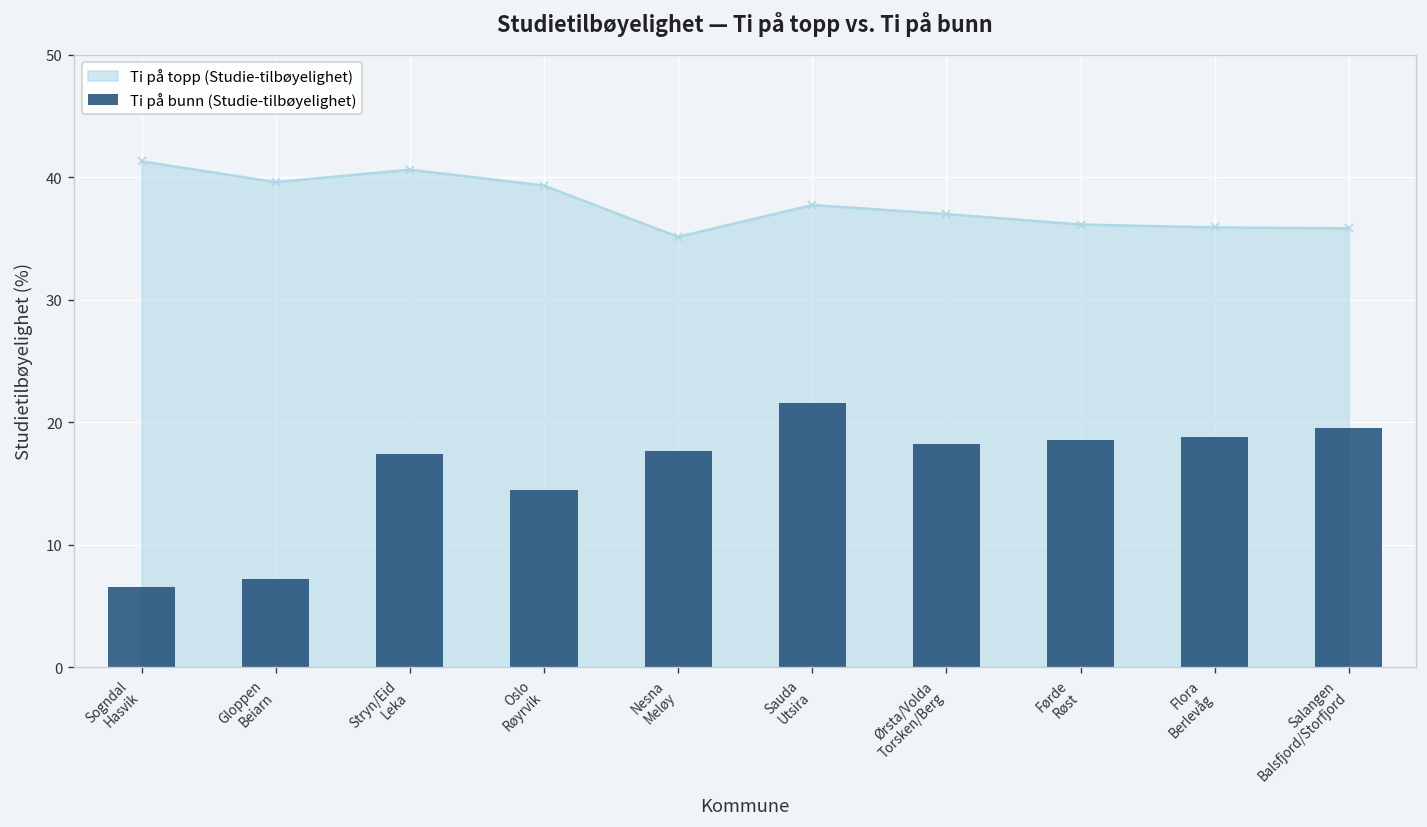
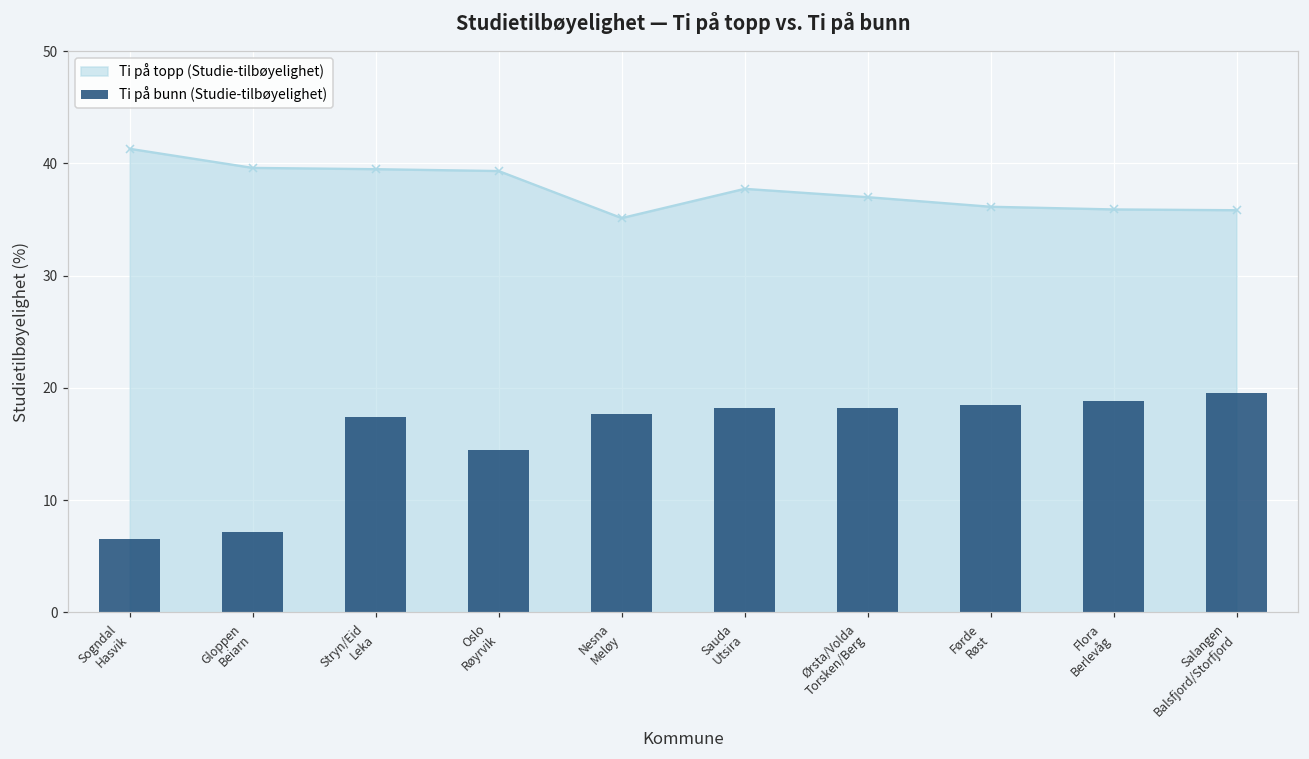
  {
    "Ti på topp (Studie-tilbøyelighet)": {
      "Sogndal Hasvik": 41.3,
      "Gloppen Beiarn": 39.6,
-     "Stryn/Eid Leka": 40.6,
+     "Stryn/Eid Leka": 39.5,
      "Oslo Røyrvik": 39.3,
      "Nesna Meløy": 35.1,
      "Sauda Utsira": 37.7,
      "Ørsta/Volda Torsken/Berg": 37.0,
      "Førde Røst": 36.1,
      "Flora Berlevåg": 35.9,
      "Salangen Balsfjord/Storfjord": 35.8
    },
    "Ti på bunn (Studie-tilbøyelighet)": {
      "Sogndal Hasvik": 6.6,
      "Gloppen Beiarn": 7.2,
      "Stryn/Eid Leka": 17.4,
      "Oslo Røyrvik": 14.4,
      "Nesna Meløy": 17.7,
-     "Sauda Utsira": 21.6,
+     "Sauda Utsira": 18.2,
      "Ørsta/Volda Torsken/Berg": 18.2,
      "Førde Røst": 18.5,
      "Flora Berlevåg": 18.8,
      "Salangen Balsfjord/Storfjord": 19.6
    }
  }
